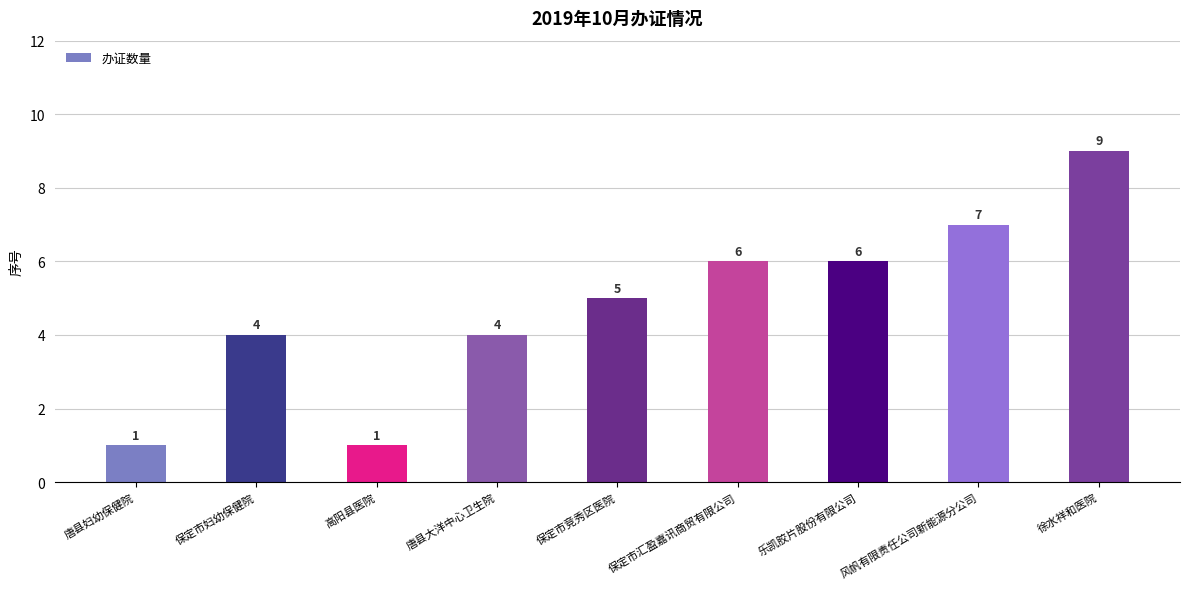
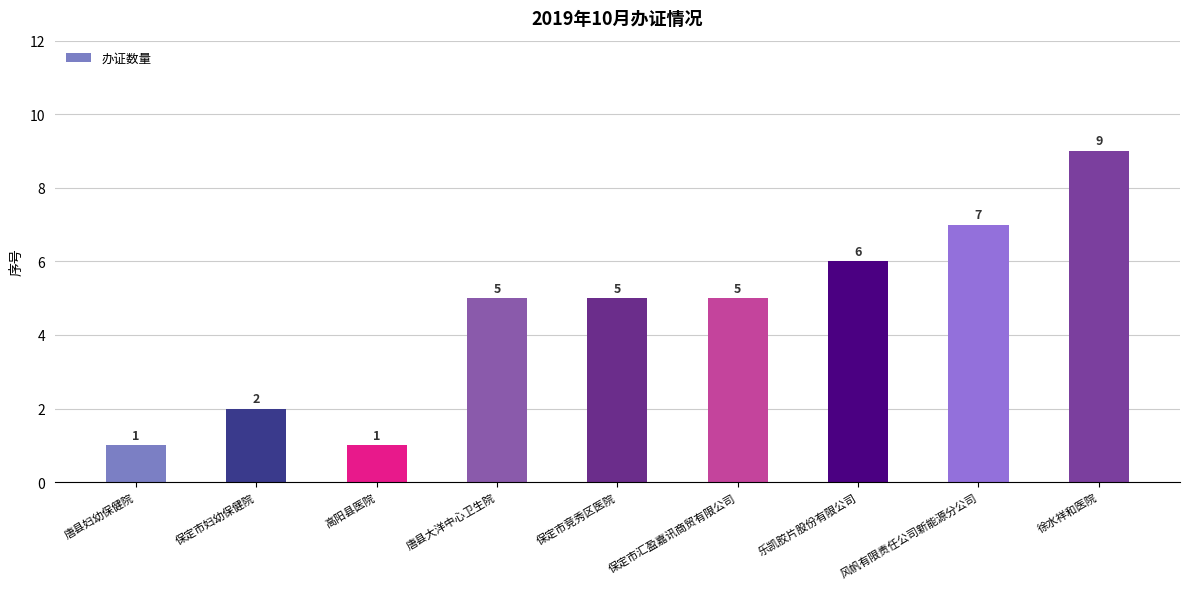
  {
    "唐县妇幼保健院": 1,
-   "保定市妇幼保健院": 4,
+   "保定市妇幼保健院": 2,
    "高阳县医院": 1,
-   "唐县大洋中心卫生院": 4,
+   "唐县大洋中心卫生院": 5,
    "保定市竞秀区医院": 5,
-   "保定市汇盈嘉讯商贸有限公司": 6,
+   "保定市汇盈嘉讯商贸有限公司": 5,
    "乐凯胶片股份有限公司": 6,
    "风帆有限责任公司新能源分公司": 7,
    "徐水祥和医院": 9
  }
